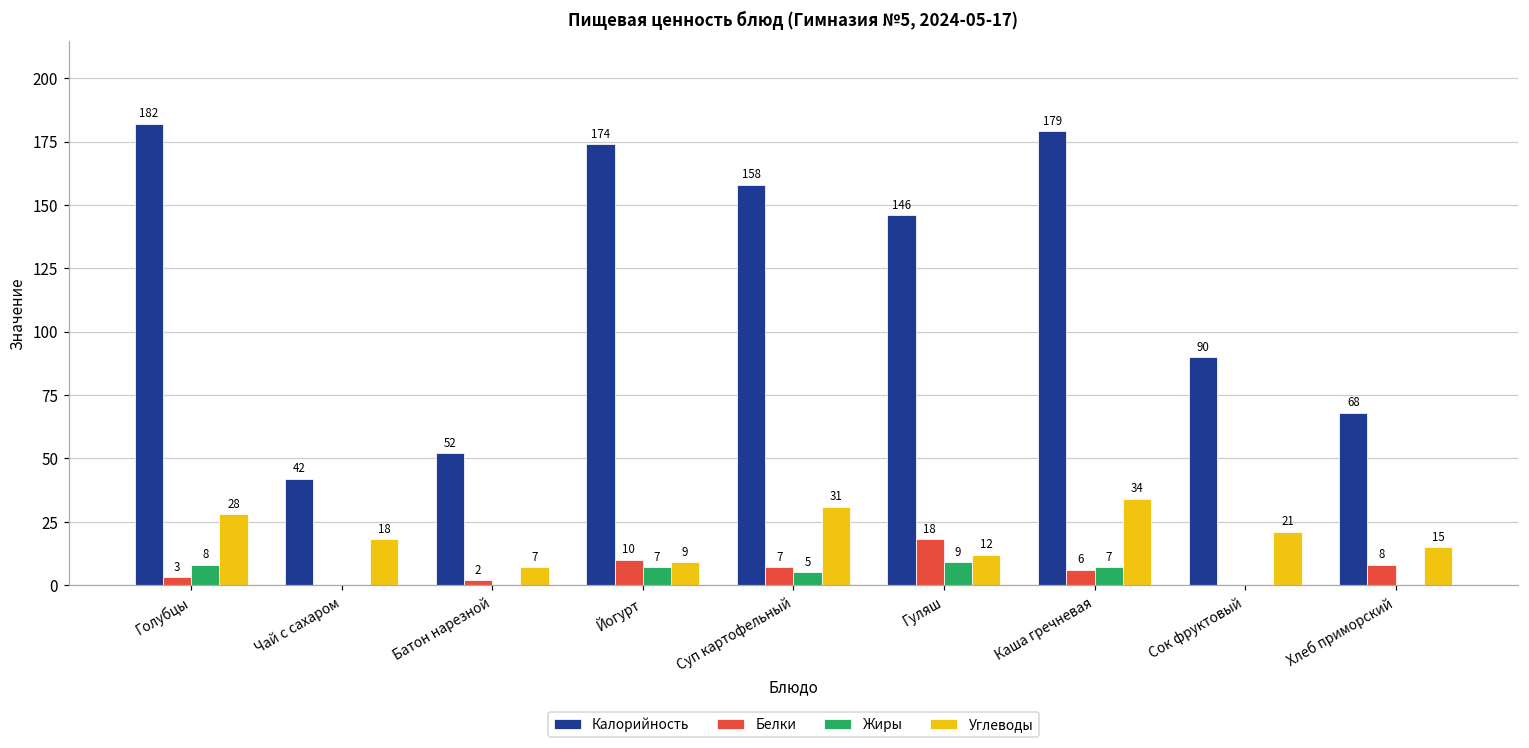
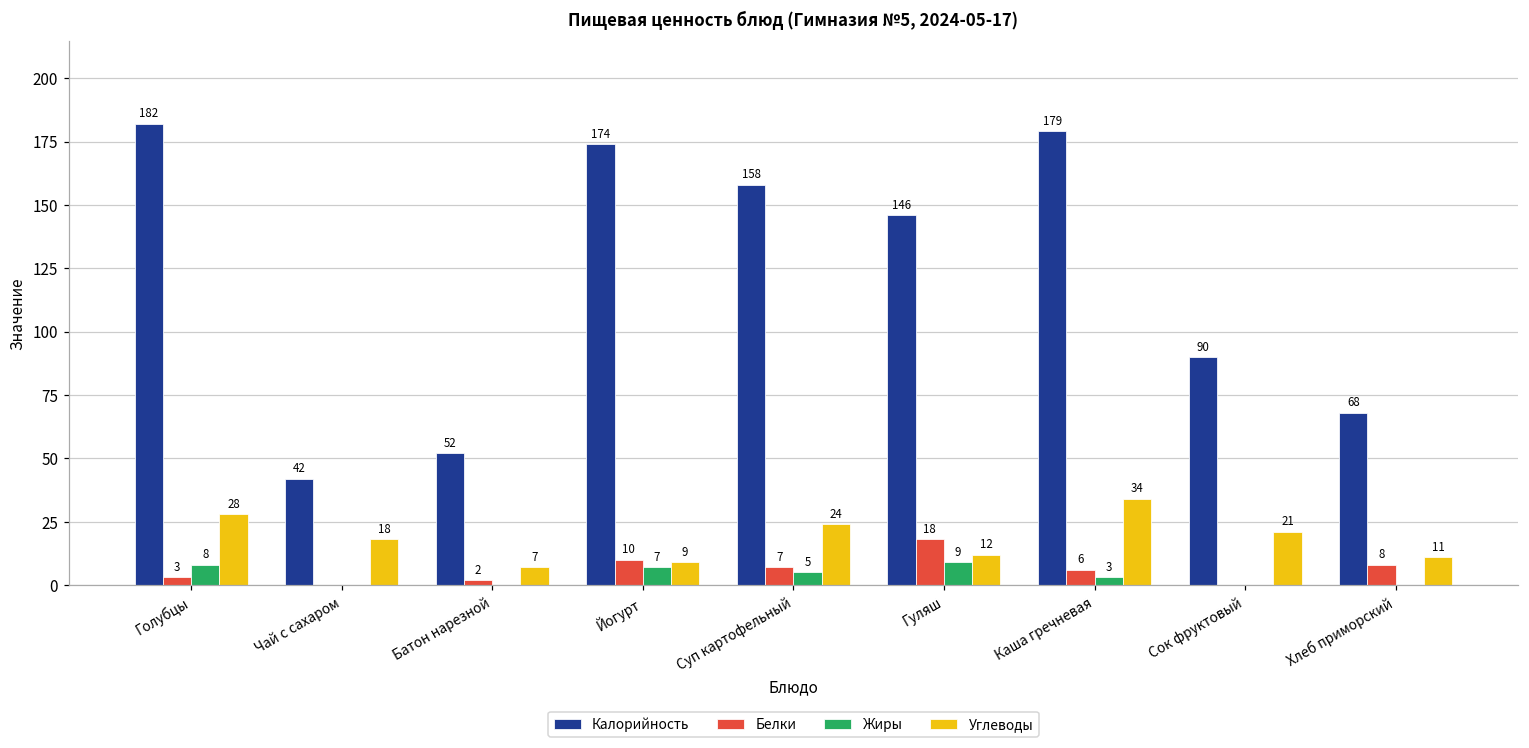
  {
    "Калорийность": {
      "Голубцы": 182,
      "Чай с сахаром": 42,
      "Батон нарезной": 52,
      "Йогурт": 174,
      "Суп картофельный": 158,
      "Гуляш": 146,
      "Каша гречневая": 179,
      "Сок фруктовый": 90,
      "Хлеб приморский": 68
    },
    "Белки": {
      "Голубцы": 3,
      "Батон нарезной": 2,
      "Йогурт": 10,
      "Суп картофельный": 7,
      "Гуляш": 18,
      "Каша гречневая": 6,
      "Хлеб приморский": 8
    },
    "Жиры": {
      "Голубцы": 8,
      "Йогурт": 7,
      "Суп картофельный": 5,
      "Гуляш": 9,
-     "Каша гречневая": 7
+     "Каша гречневая": 3
    },
    "Углеводы": {
      "Голубцы": 28,
      "Чай с сахаром": 18,
      "Батон нарезной": 7,
      "Йогурт": 9,
-     "Суп картофельный": 31,
+     "Суп картофельный": 24,
      "Гуляш": 12,
      "Каша гречневая": 34,
      "Сок фруктовый": 21,
-     "Хлеб приморский": 15
+     "Хлеб приморский": 11
    }
  }
